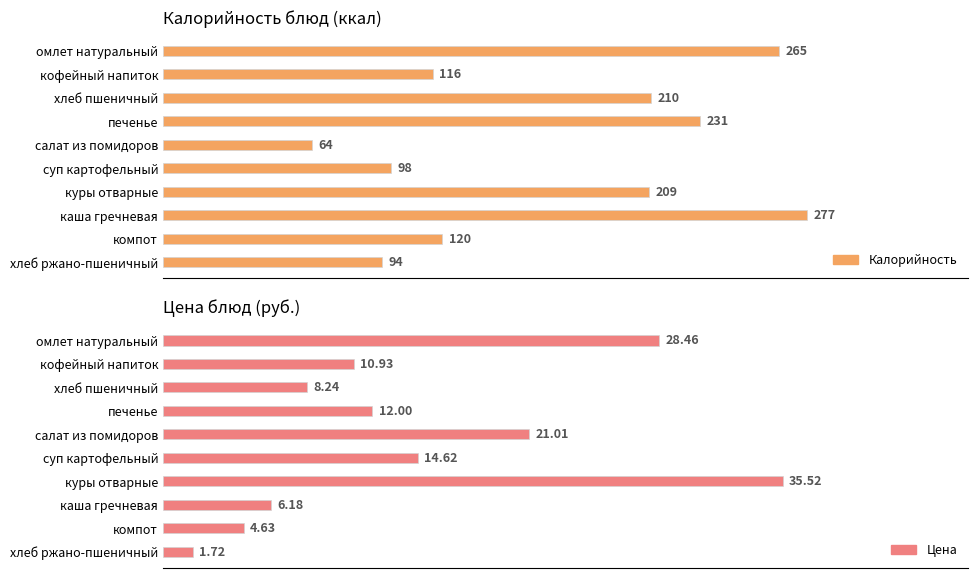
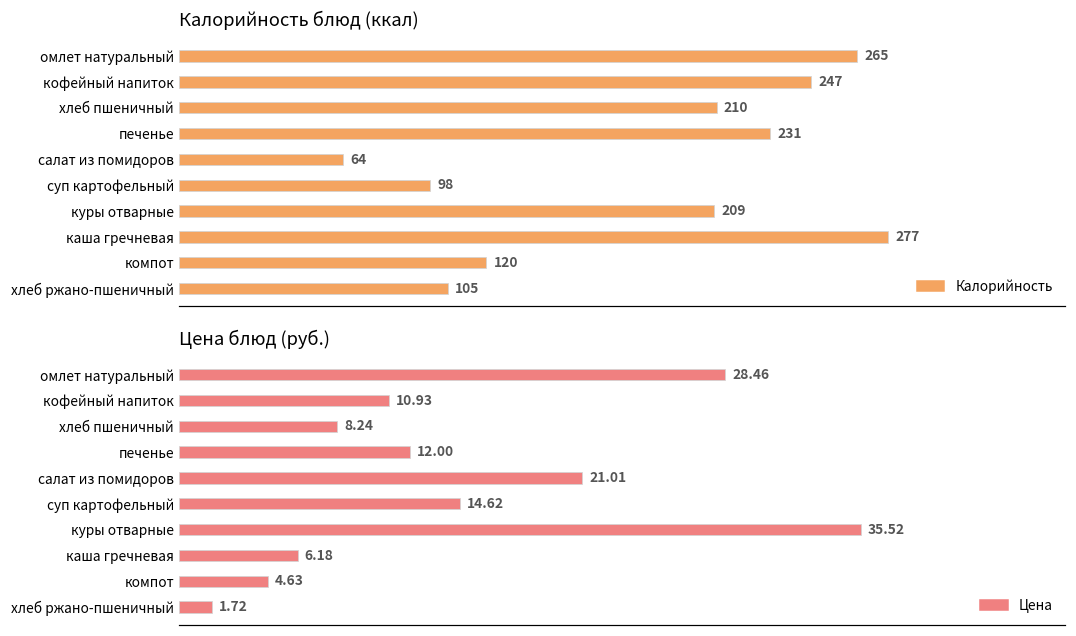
  {
    "Калорийность блюд (ккал)": {
      "омлет натуральный": 265,
-     "кофейный напиток": 116,
+     "кофейный напиток": 247,
      "хлеб пшеничный": 210,
      "печенье": 231,
      "салат из помидоров": 64,
      "суп картофельный": 98,
      "куры отварные": 209,
      "каша гречневая": 277,
      "компот": 120,
-     "хлеб ржано-пшеничный": 94
+     "хлеб ржано-пшеничный": 105
    },
    "Цена блюд (руб.)": {
      "омлет натуральный": 28.46,
      "кофейный напиток": 10.93,
      "хлеб пшеничный": 8.24,
      "печенье": 12.00,
      "салат из помидоров": 21.01,
      "суп картофельный": 14.62,
      "куры отварные": 35.52,
      "каша гречневая": 6.18,
      "компот": 4.63,
      "хлеб ржано-пшеничный": 1.72
    }
  }
